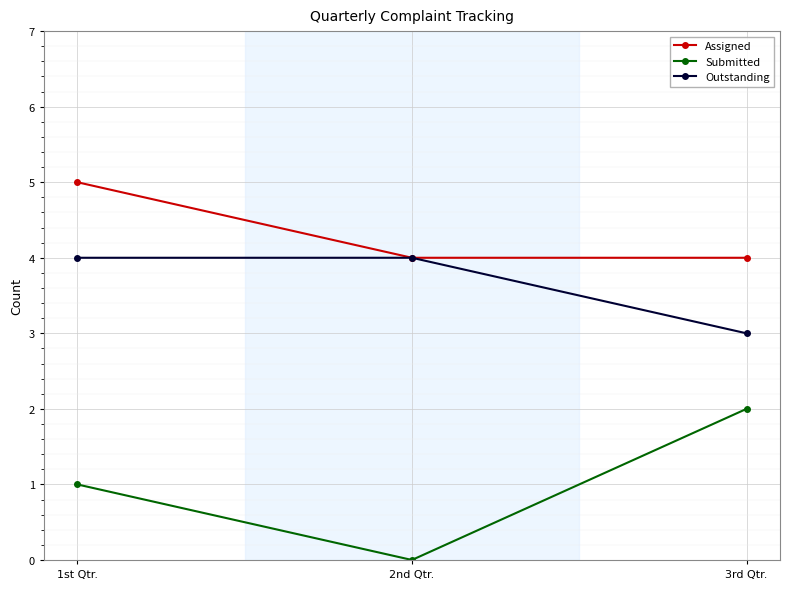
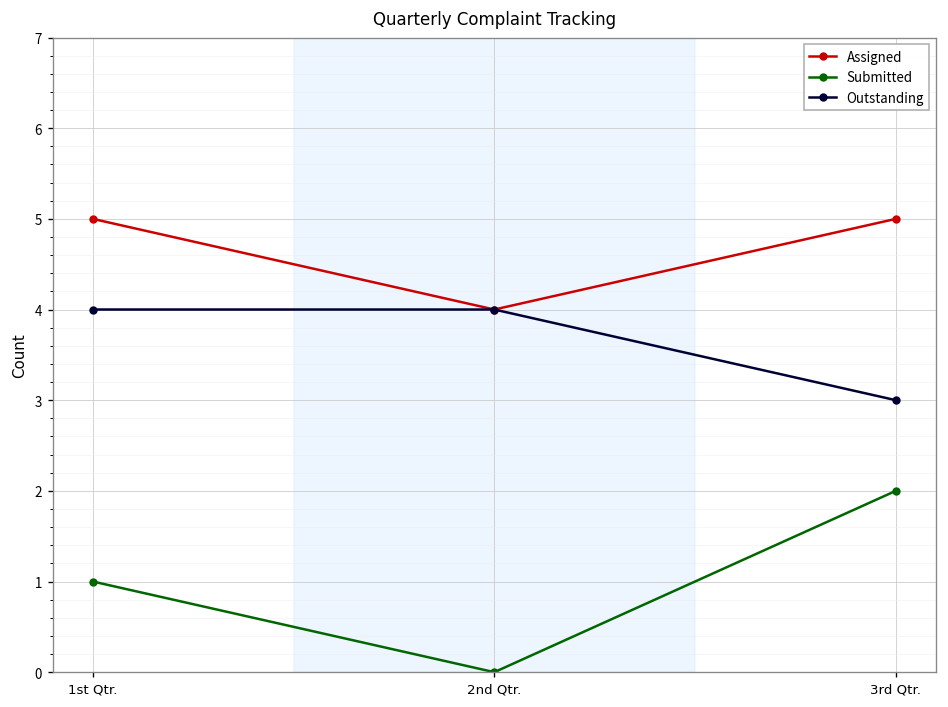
  {
    "Assigned": {
      "1st Qtr.": 5,
-     "3rd Qtr.": 4
+     "3rd Qtr.": 5
    },
    "Submitted": {
      "1st Qtr.": 1,
      "2nd Qtr.": 0,
      "3rd Qtr.": 2
    },
    "Outstanding": {
      "1st Qtr.": 4,
      "3rd Qtr.": 3
    }
  }
